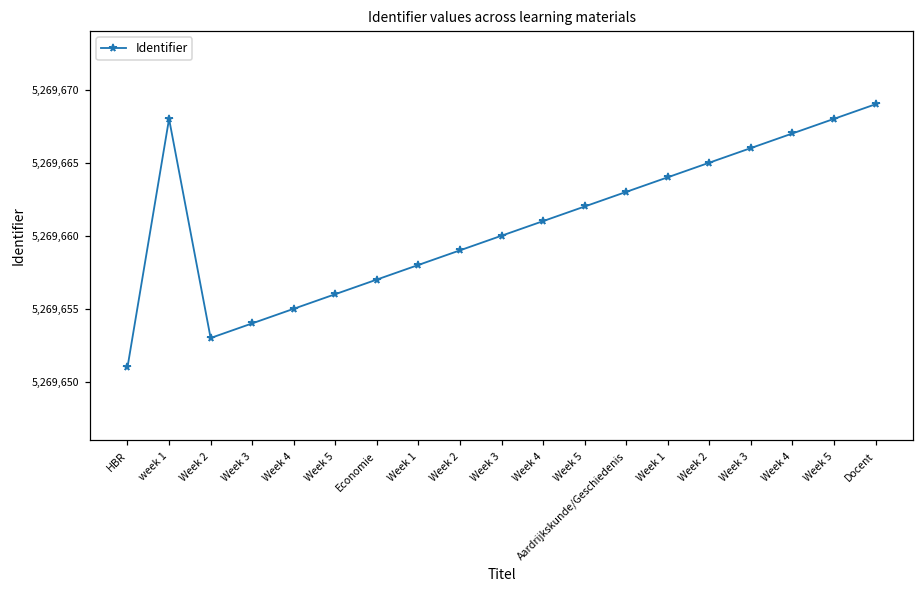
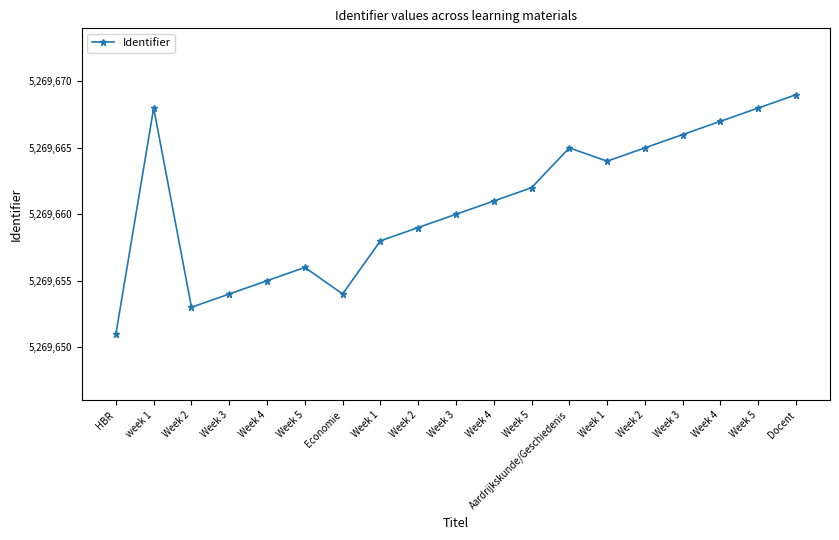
  {
    "HBR": "5,269,651",
    "week 1": "5,269,668",
-   "Economie": "5,269,657",
-   "Aardrijkskunde/Geschiedenis": "5,269,663",
+   "Economie": "5,269,654",
+   "Aardrijkskunde/Geschiedenis": "5,269,665",
    "Docent": "5,269,669"
  }
